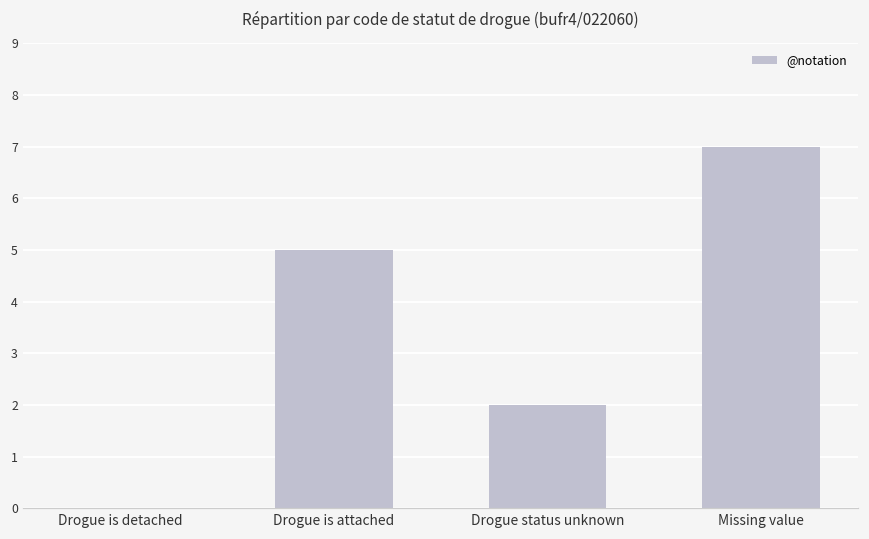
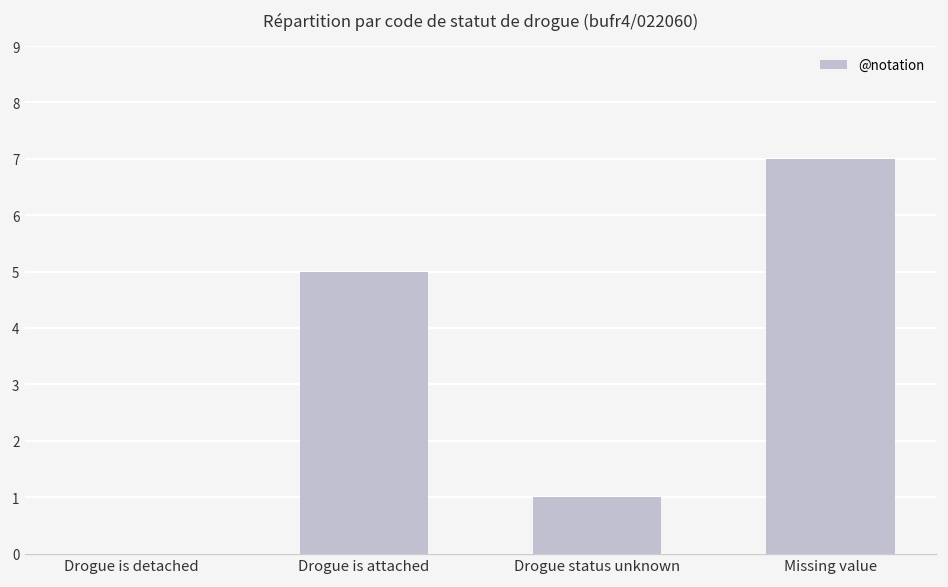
  {
    "Drogue is detached": 0,
    "Drogue is attached": 5,
-   "Drogue status unknown": 2,
+   "Drogue status unknown": 1,
    "Missing value": 7
  }
